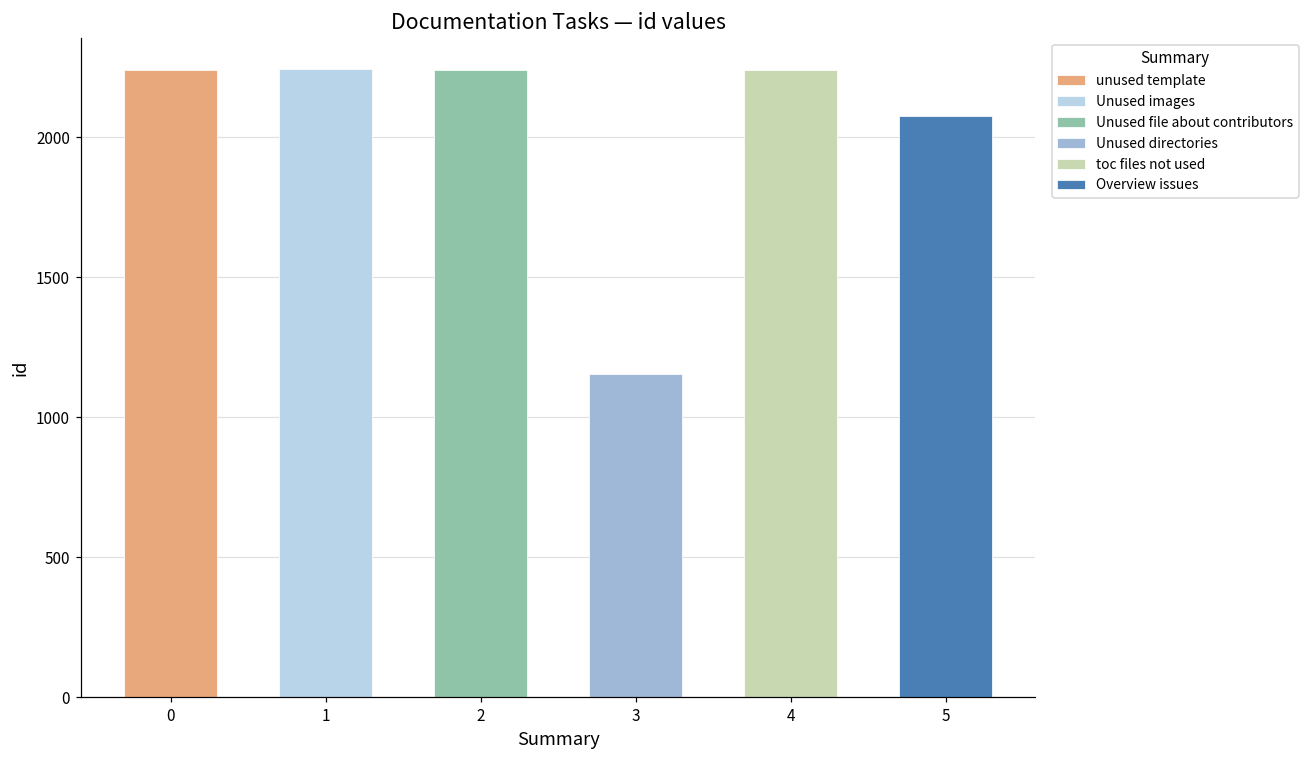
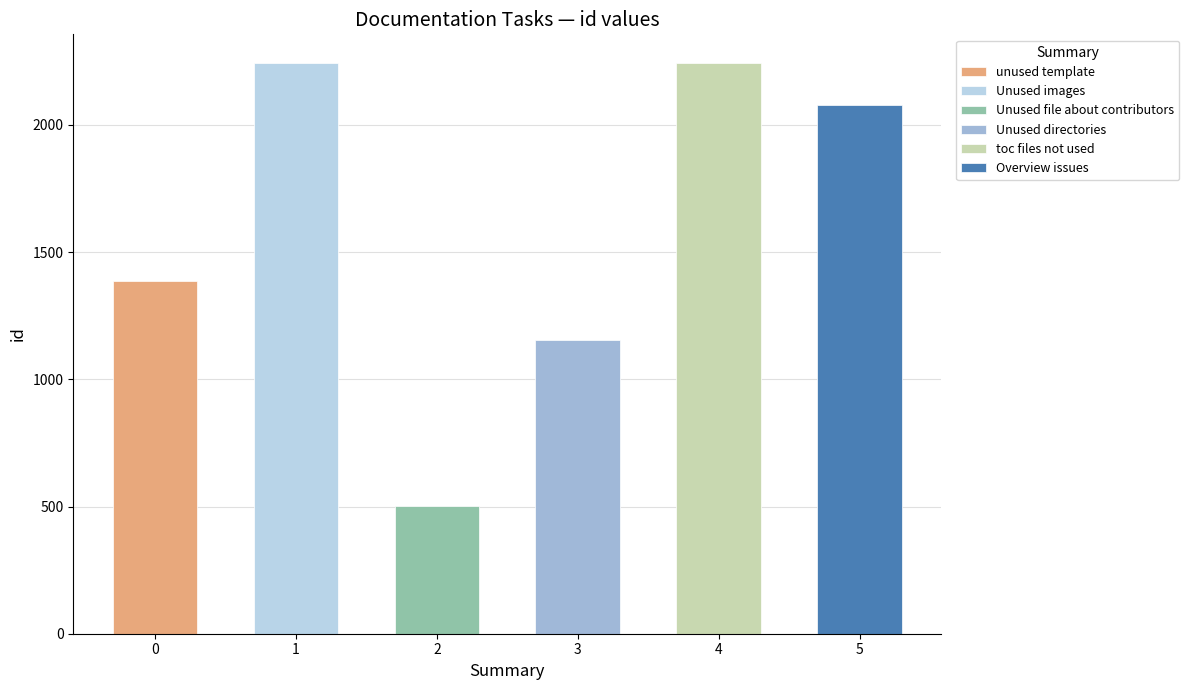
  {
-   "0": 2240,
+   "0": 1390,
    "1": 2240,
-   "2": 2240,
+   "2": 500,
    "3": 1160,
    "4": 2240,
    "5": 2080
  }
